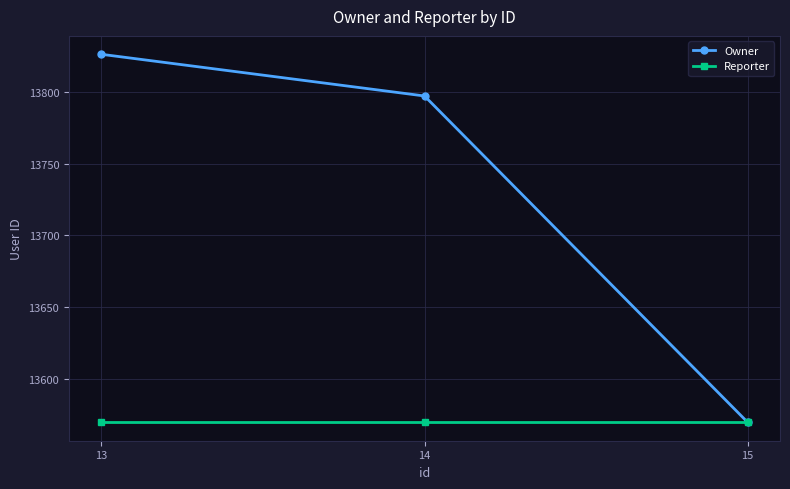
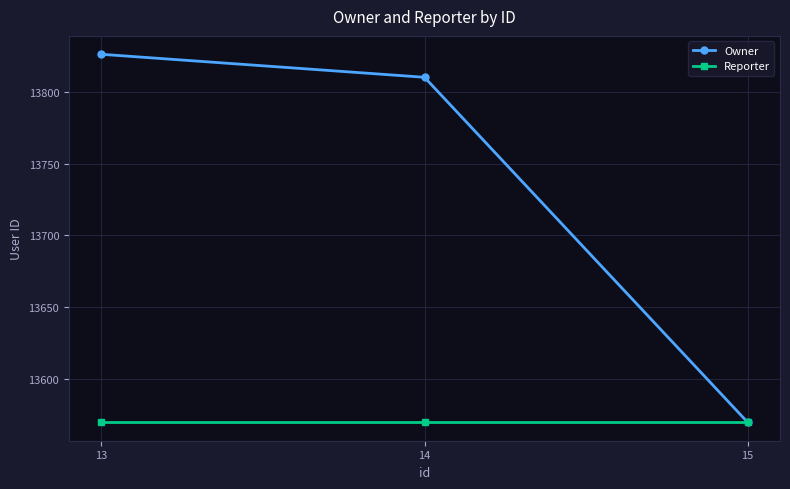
  {
    "Owner": {
      "13": 13826,
-     "14": 13797
+     "14": 13810
    },
    "Reporter": {
      "13": 13570,
      "14": 13570
    }
  }
